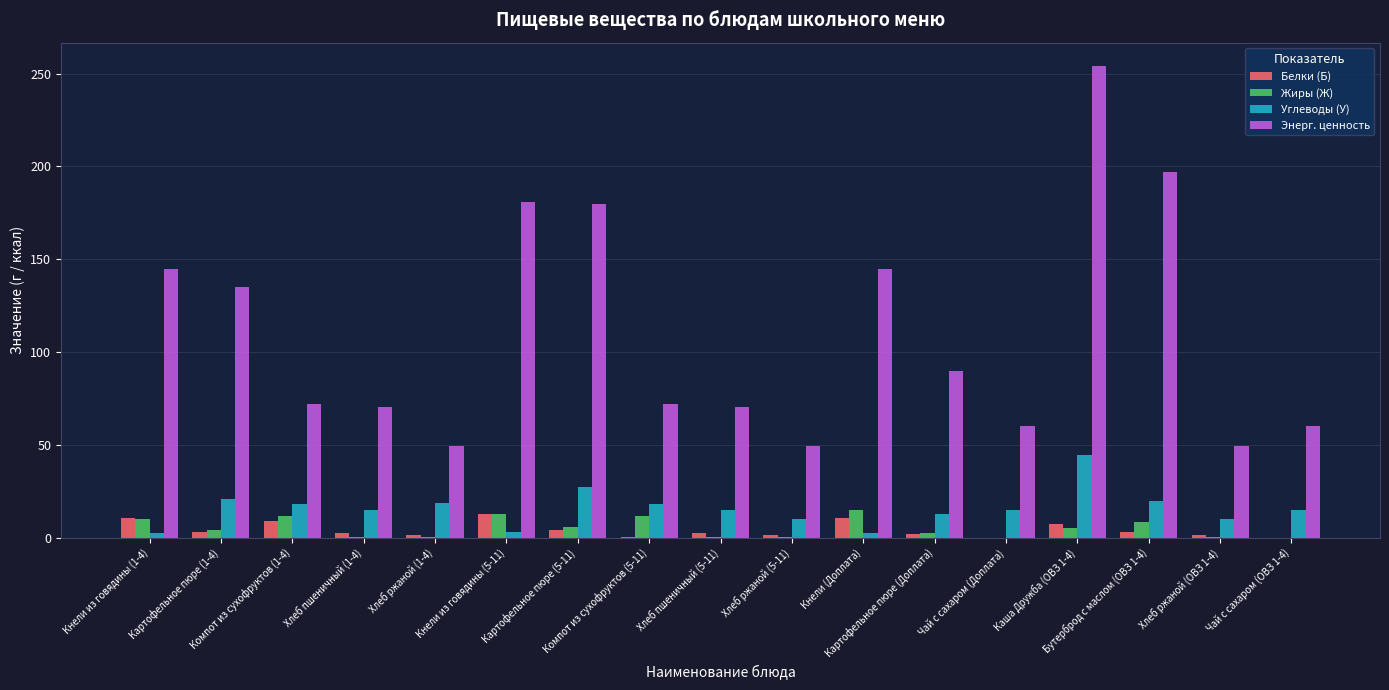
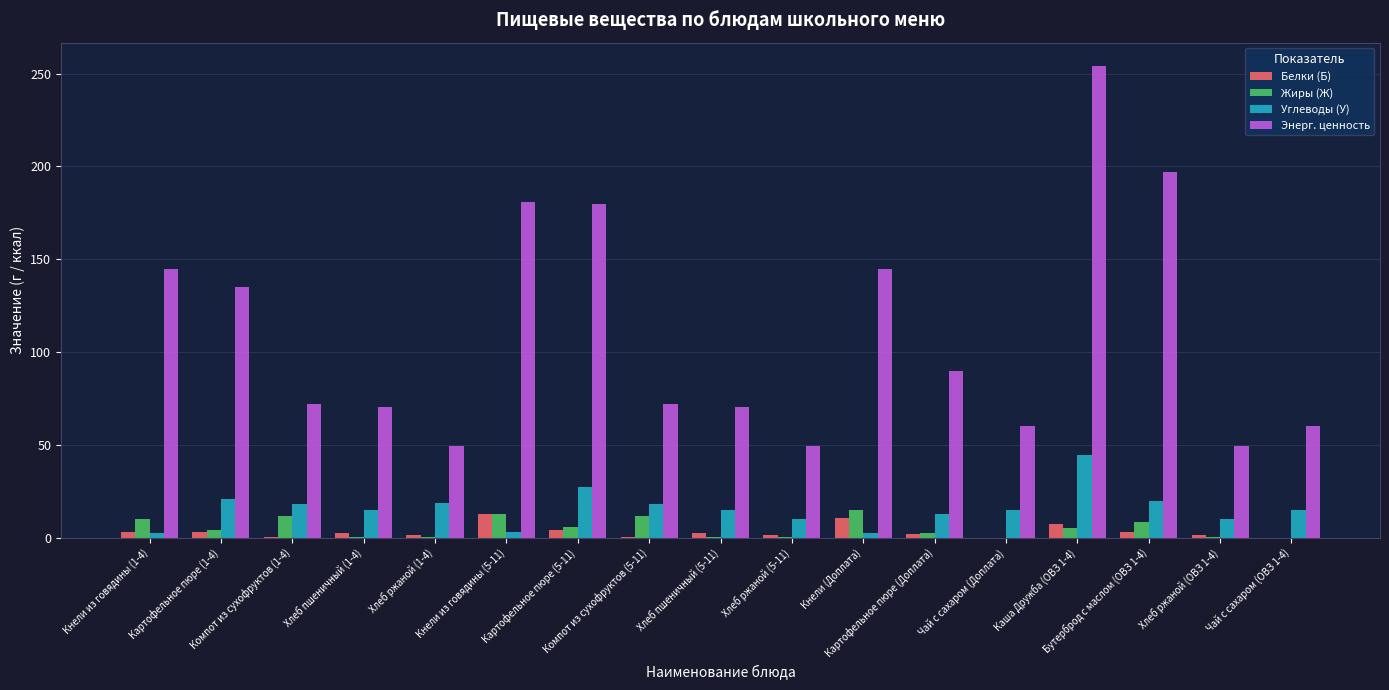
  {
    "Белки (Б)": {
-     "Кнели из говядины (1-4)": 10,
+     "Кнели из говядины (1-4)": 3,
      "Картофельное пюре (1-4)": 3,
-     "Компот из сухофруктов (1-4)": 9,
+     "Компот из сухофруктов (1-4)": 1,
      "Хлеб пшеничный (1-4)": 2,
      "Хлеб ржаной (1-4)": 2,
      "Кнели из говядины (5-11)": 13,
      "Картофельное пюре (5-11)": 4,
      "Хлеб пшеничный (5-11)": 2,
      "Хлеб ржаной (5-11)": 2,
      "Кнели (Доплата)": 10,
      "Картофельное пюре (Доплата)": 2,
      "Каша Дружба (ОВЗ 1-4)": 7,
      "Бутерброд с маслом (ОВЗ 1-4)": 3,
      "Хлеб ржаной (ОВЗ 1-4)": 2
    },
    "Жиры (Ж)": {
      "Кнели из говядины (1-4)": 10,
      "Картофельное пюре (1-4)": 4,
      "Компот из сухофруктов (1-4)": 12,
      "Кнели из говядины (5-11)": 13,
      "Картофельное пюре (5-11)": 6,
      "Компот из сухофруктов (5-11)": 12,
      "Кнели (Доплата)": 15,
      "Картофельное пюре (Доплата)": 3,
      "Чай с сахаром (Доплата)": 0,
      "Каша Дружба (ОВЗ 1-4)": 5,
      "Бутерброд с маслом (ОВЗ 1-4)": 9,
      "Чай с сахаром (ОВЗ 1-4)": 0
    },
    "Углеводы (У)": {
      "Кнели из говядины (1-4)": 3,
      "Картофельное пюре (1-4)": 21,
      "Компот из сухофруктов (1-4)": 18,
      "Хлеб пшеничный (1-4)": 15,
      "Хлеб ржаной (1-4)": 19,
      "Кнели из говядины (5-11)": 3,
      "Картофельное пюре (5-11)": 27,
      "Компот из сухофруктов (5-11)": 18,
      "Хлеб пшеничный (5-11)": 15,
      "Хлеб ржаной (5-11)": 10,
      "Кнели (Доплата)": 3,
      "Картофельное пюре (Доплата)": 13,
      "Чай с сахаром (Доплата)": 15,
      "Каша Дружба (ОВЗ 1-4)": 45,
      "Бутерброд с маслом (ОВЗ 1-4)": 20,
      "Хлеб ржаной (ОВЗ 1-4)": 10,
      "Чай с сахаром (ОВЗ 1-4)": 15
    },
    "Энерг. ценность": {
      "Кнели из говядины (1-4)": 145,
      "Картофельное пюре (1-4)": 135,
      "Компот из сухофруктов (1-4)": 72,
      "Хлеб пшеничный (1-4)": 71,
      "Хлеб ржаной (1-4)": 50,
      "Кнели из говядины (5-11)": 181,
      "Картофельное пюре (5-11)": 180,
      "Компот из сухофруктов (5-11)": 72,
      "Хлеб пшеничный (5-11)": 71,
      "Хлеб ржаной (5-11)": 50,
      "Кнели (Доплата)": 145,
      "Картофельное пюре (Доплата)": 90,
      "Чай с сахаром (Доплата)": 60,
      "Каша Дружба (ОВЗ 1-4)": 254,
      "Бутерброд с маслом (ОВЗ 1-4)": 197,
      "Хлеб ржаной (ОВЗ 1-4)": 50,
      "Чай с сахаром (ОВЗ 1-4)": 60
    }
  }
